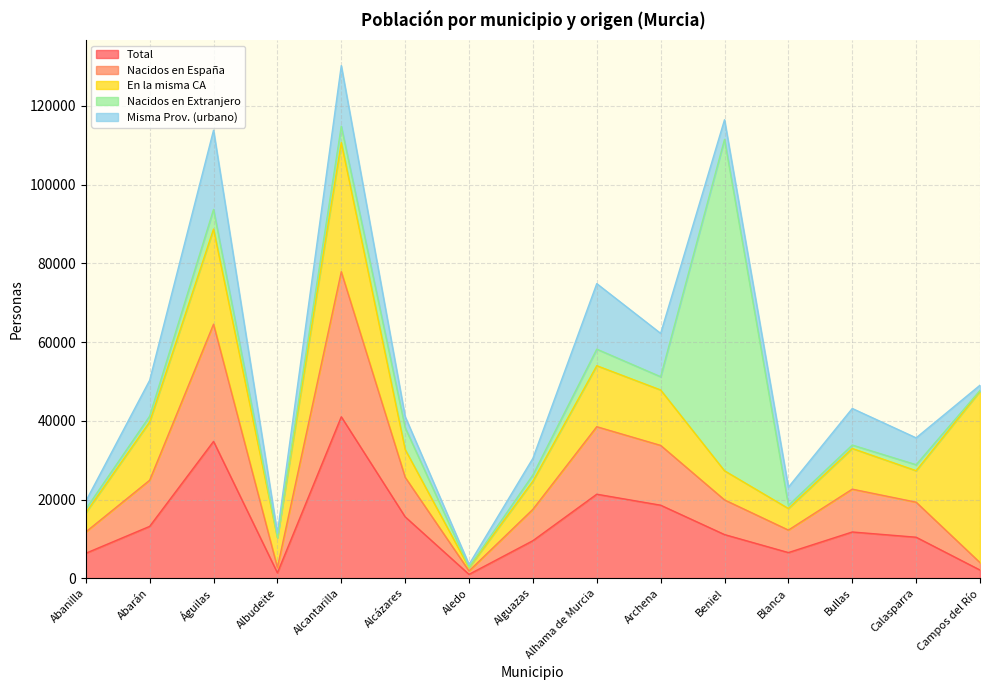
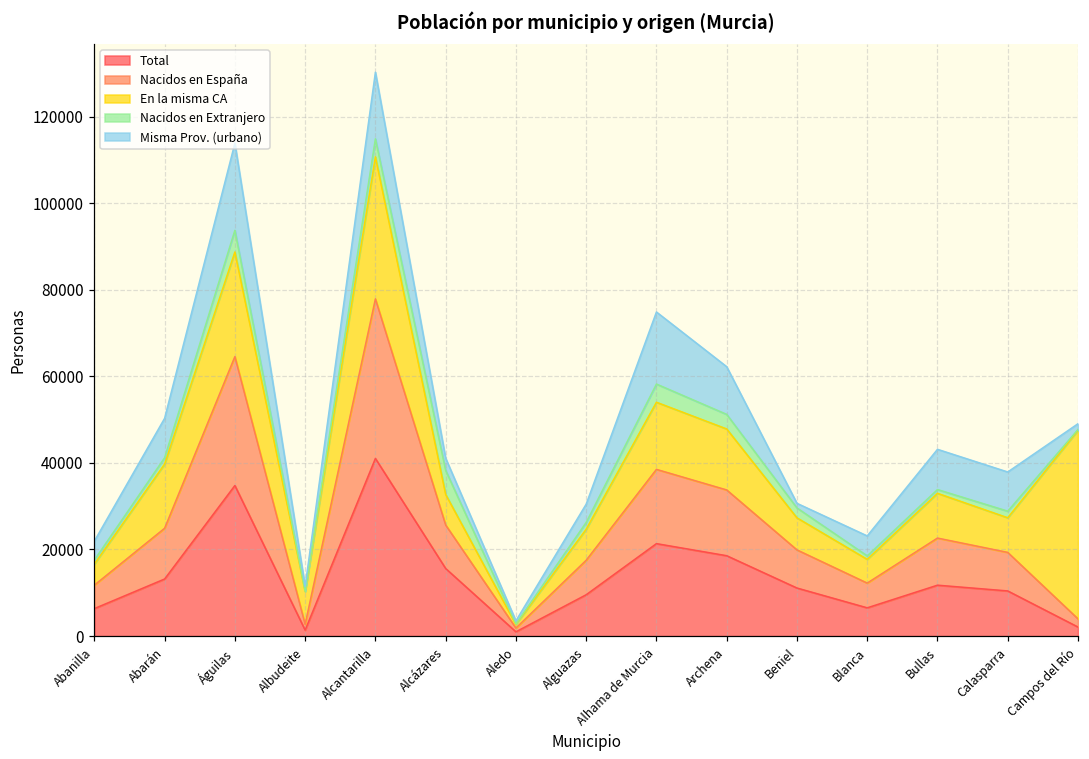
  {
    "En la misma CA": {
      "Abanilla": 5000,
      "Abarán": 15000,
      "Águilas": 24000,
      "Alcantarilla": 33000,
      "Alcázares": 7000,
      "Alguazas": 7000,
      "Alhama de Murcia": 16000,
      "Archena": 14000,
      "Beniel": 7000,
      "Blanca": 5000,
      "Bullas": 10000,
      "Calasparra": 8000
    },
    "Nacidos en Extranjero": {
      "Abanilla": 1000,
      "Abarán": 1000,
      "Águilas": 5000,
      "Alcantarilla": 4000,
      "Alcázares": 6000,
      "Alguazas": 2000,
      "Alhama de Murcia": 4000,
      "Archena": 3000,
-     "Beniel": 84000,
+     "Beniel": 2000,
      "Blanca": 1000,
      "Bullas": 1000,
      "Calasparra": 2000
    },
    "Misma Prov. (urbano)": {
-     "Abanilla": 2000,
+     "Abanilla": 4000,
      "Abarán": 9000,
      "Águilas": 20000,
      "Albudeite": 1000,
      "Alcantarilla": 15000,
      "Alcázares": 3000,
      "Aledo": 1000,
      "Alguazas": 4000,
      "Alhama de Murcia": 17000,
      "Archena": 11000,
-     "Beniel": 5000,
+     "Beniel": 1000,
      "Blanca": 5000,
      "Bullas": 9000,
-     "Calasparra": 7000,
+     "Calasparra": 9000,
      "Campos del Río": 1000
    }
  }
